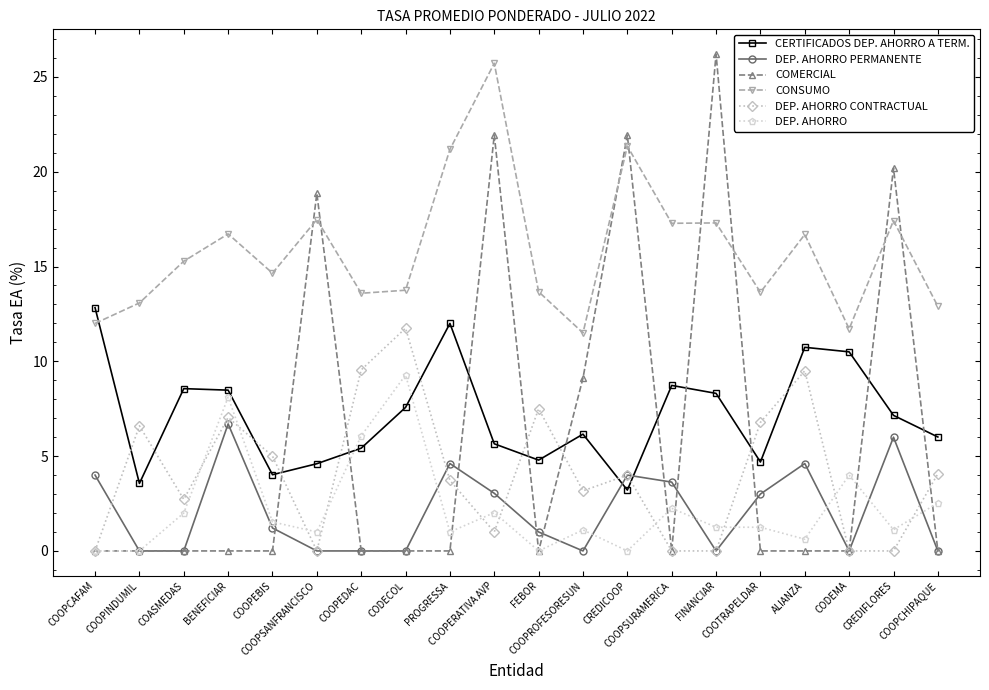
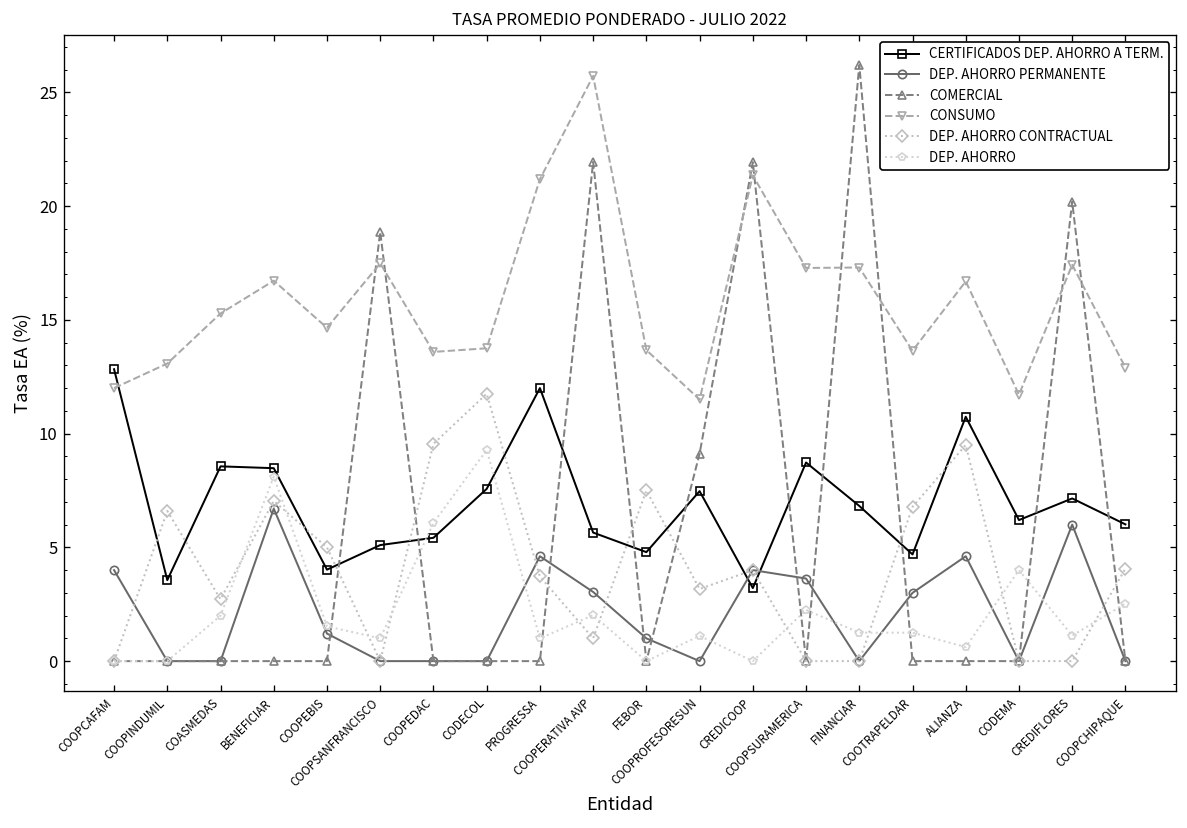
  {
    "CERTIFICADOS DEP. AHORRO A TERM.": {
      "COOPCAFAM": 12.8,
      "COOPINDUMIL": 3.6,
      "COASMEDAS": 8.6,
      "BENEFICIAR": 8.5,
      "COOPEBIS": 4.0,
-     "COOPSANFRANCISCO": 4.6,
+     "COOPSANFRANCISCO": 5.1,
      "COOPEDAC": 5.4,
      "CODECOL": 7.6,
      "PROGRESSA": 12.0,
      "COOPERATIVA AVP": 5.7,
      "FEBOR": 4.8,
-     "COOPROFESORESUN": 6.2,
+     "COOPROFESORESUN": 7.5,
      "CREDICOOP": 3.2,
      "COOPSURAMERICA": 8.7,
-     "FINANCIAR": 8.3,
+     "FINANCIAR": 6.8,
      "COOTRAPELDAR": 4.7,
      "ALIANZA": 10.7,
-     "CODEMA": 10.5,
+     "CODEMA": 6.2,
      "CREDIFLORES": 7.2,
      "COOPCHIPAQUE": 6.0
    }
  }
